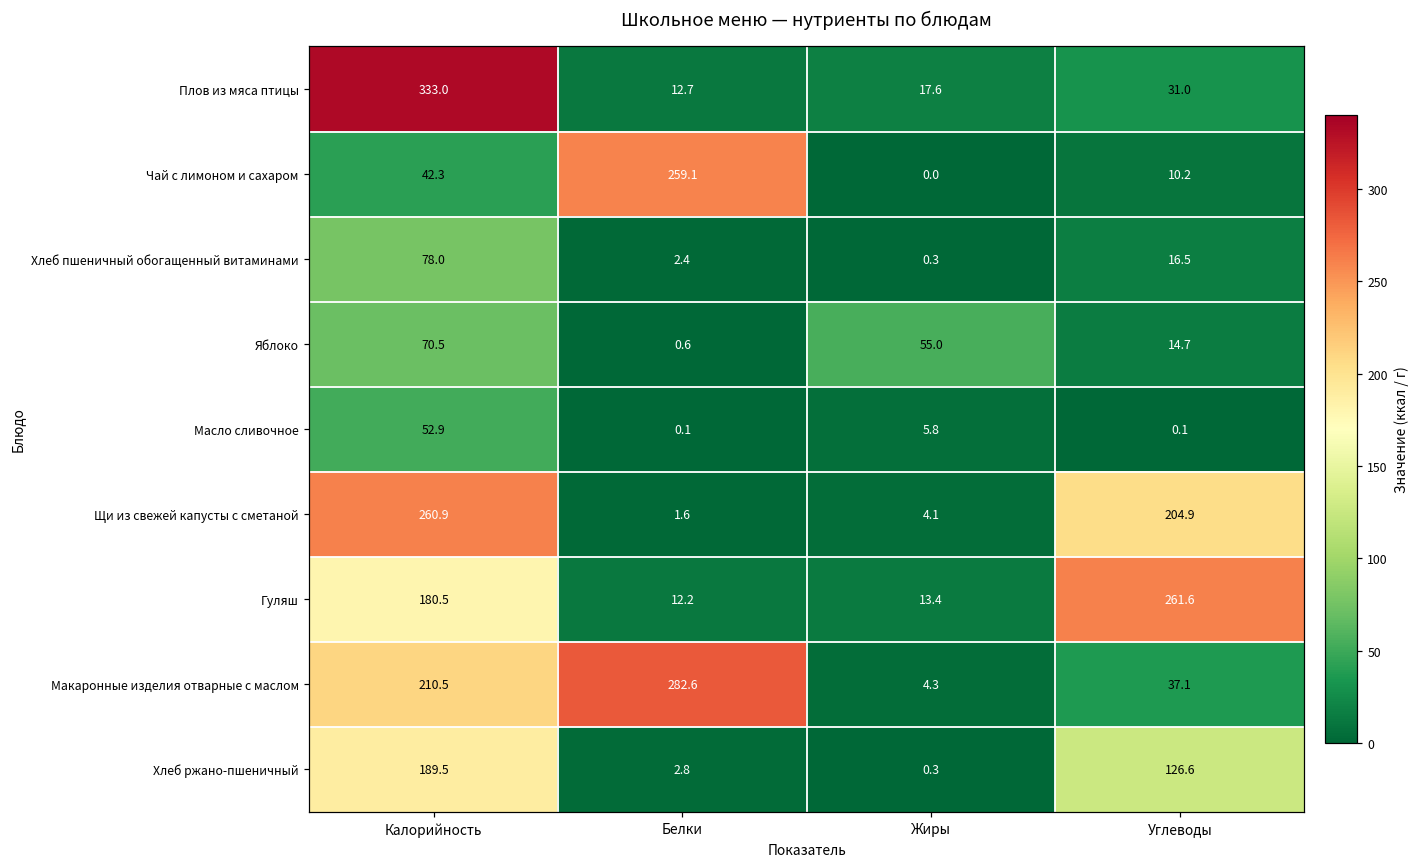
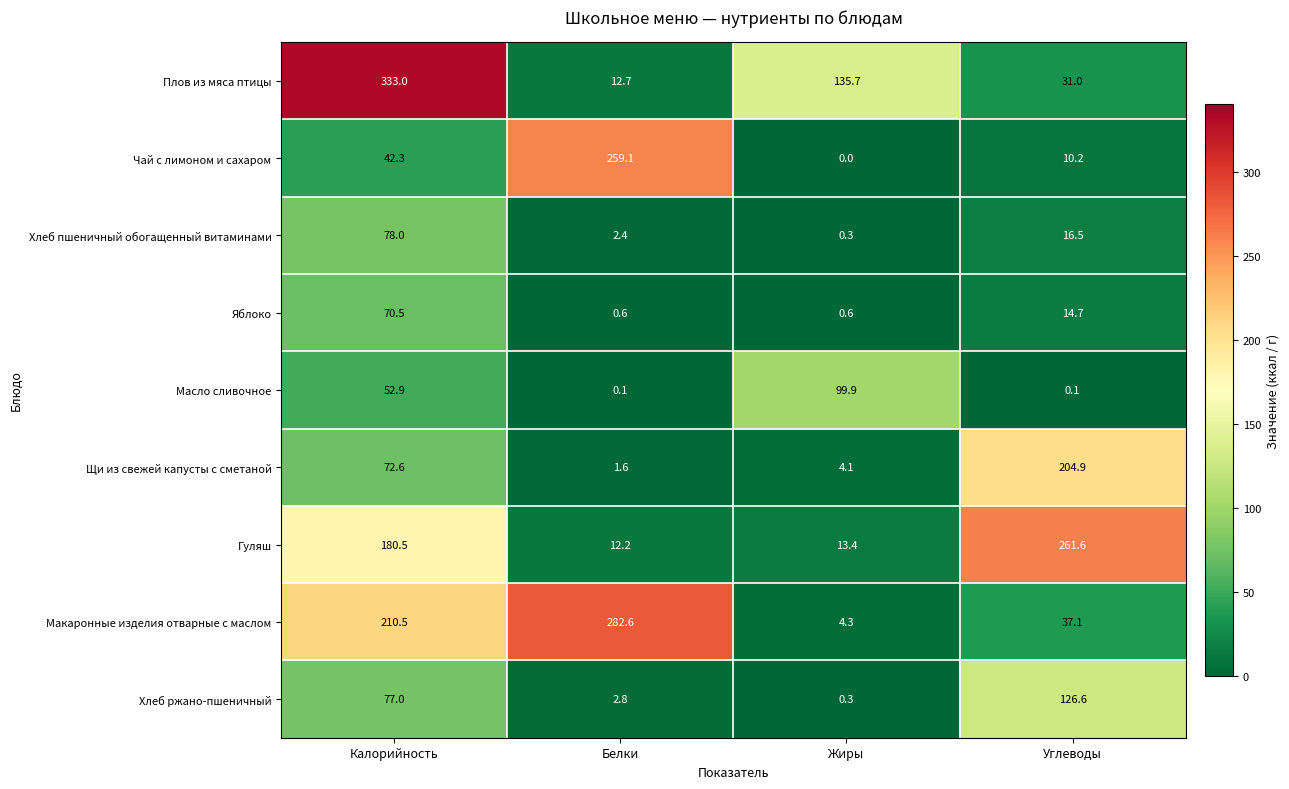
  {
    "Плов из мяса птицы": {
      "Калорийность": 333.0,
      "Белки": 12.7,
-     "Жиры": 17.6,
+     "Жиры": 135.7,
      "Углеводы": 31.0
    },
    "Чай с лимоном и сахаром": {
      "Калорийность": 42.3,
      "Белки": 259.1,
      "Жиры": 0.0,
      "Углеводы": 10.2
    },
    "Хлеб пшеничный обогащенный витаминами": {
      "Калорийность": 78.0,
      "Белки": 2.4,
      "Жиры": 0.3,
      "Углеводы": 16.5
    },
    "Яблоко": {
      "Калорийность": 70.5,
      "Белки": 0.6,
-     "Жиры": 55.0,
+     "Жиры": 0.6,
      "Углеводы": 14.7
    },
    "Масло сливочное": {
      "Калорийность": 52.9,
      "Белки": 0.1,
-     "Жиры": 5.8,
+     "Жиры": 99.9,
      "Углеводы": 0.1
    },
    "Щи из свежей капусты с сметаной": {
-     "Калорийность": 260.9,
+     "Калорийность": 72.6,
      "Белки": 1.6,
      "Жиры": 4.1,
      "Углеводы": 204.9
    },
    "Гуляш": {
      "Калорийность": 180.5,
      "Белки": 12.2,
      "Жиры": 13.4,
      "Углеводы": 261.6
    },
    "Макаронные изделия отварные с маслом": {
      "Калорийность": 210.5,
      "Белки": 282.6,
      "Жиры": 4.3,
      "Углеводы": 37.1
    },
    "Хлеб ржано-пшеничный": {
-     "Калорийность": 189.5,
+     "Калорийность": 77.0,
      "Белки": 2.8,
      "Жиры": 0.3,
      "Углеводы": 126.6
    }
  }
